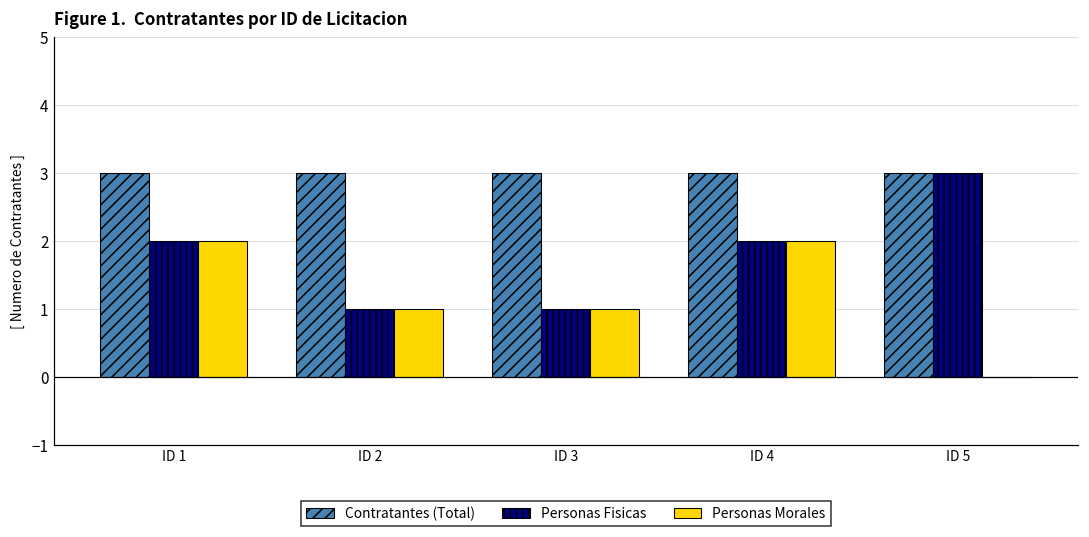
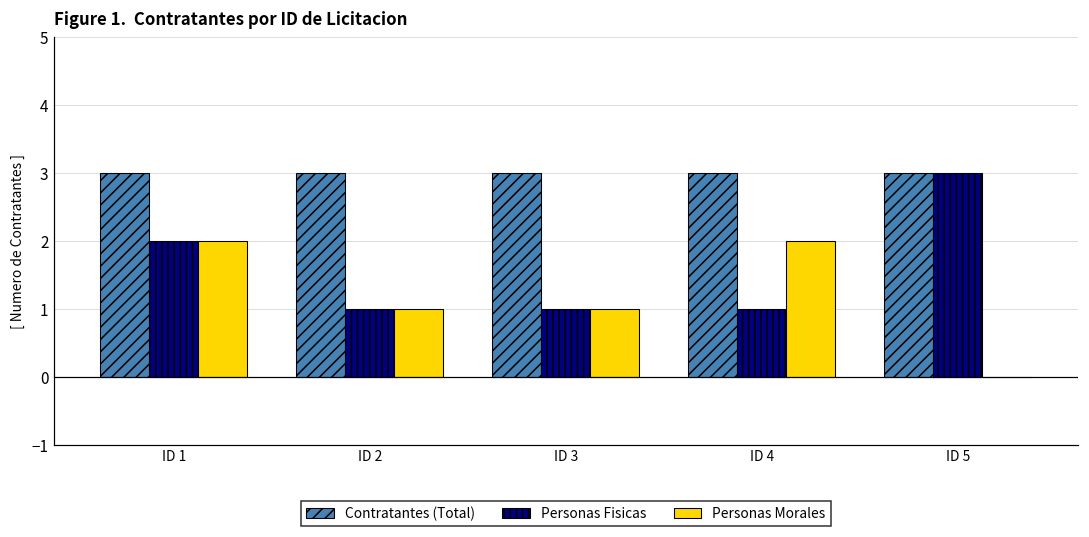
  {
    "Contratantes (Total)": {
      "ID 1": 3,
      "ID 2": 3,
      "ID 3": 3,
      "ID 4": 3,
      "ID 5": 3
    },
    "Personas Fisicas": {
      "ID 1": 2,
      "ID 2": 1,
      "ID 3": 1,
-     "ID 4": 2,
+     "ID 4": 1,
      "ID 5": 3
    },
    "Personas Morales": {
      "ID 1": 2,
      "ID 2": 1,
      "ID 3": 1,
      "ID 4": 2,
      "ID 5": 0
    }
  }
